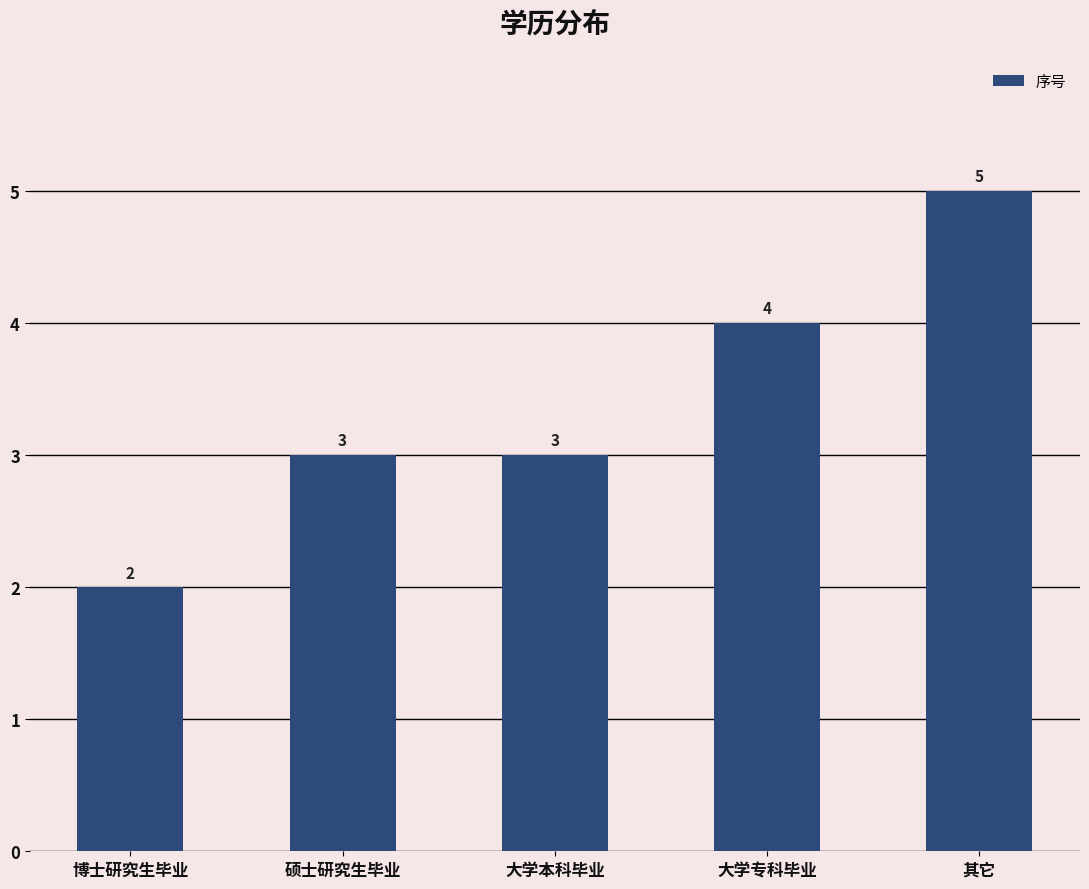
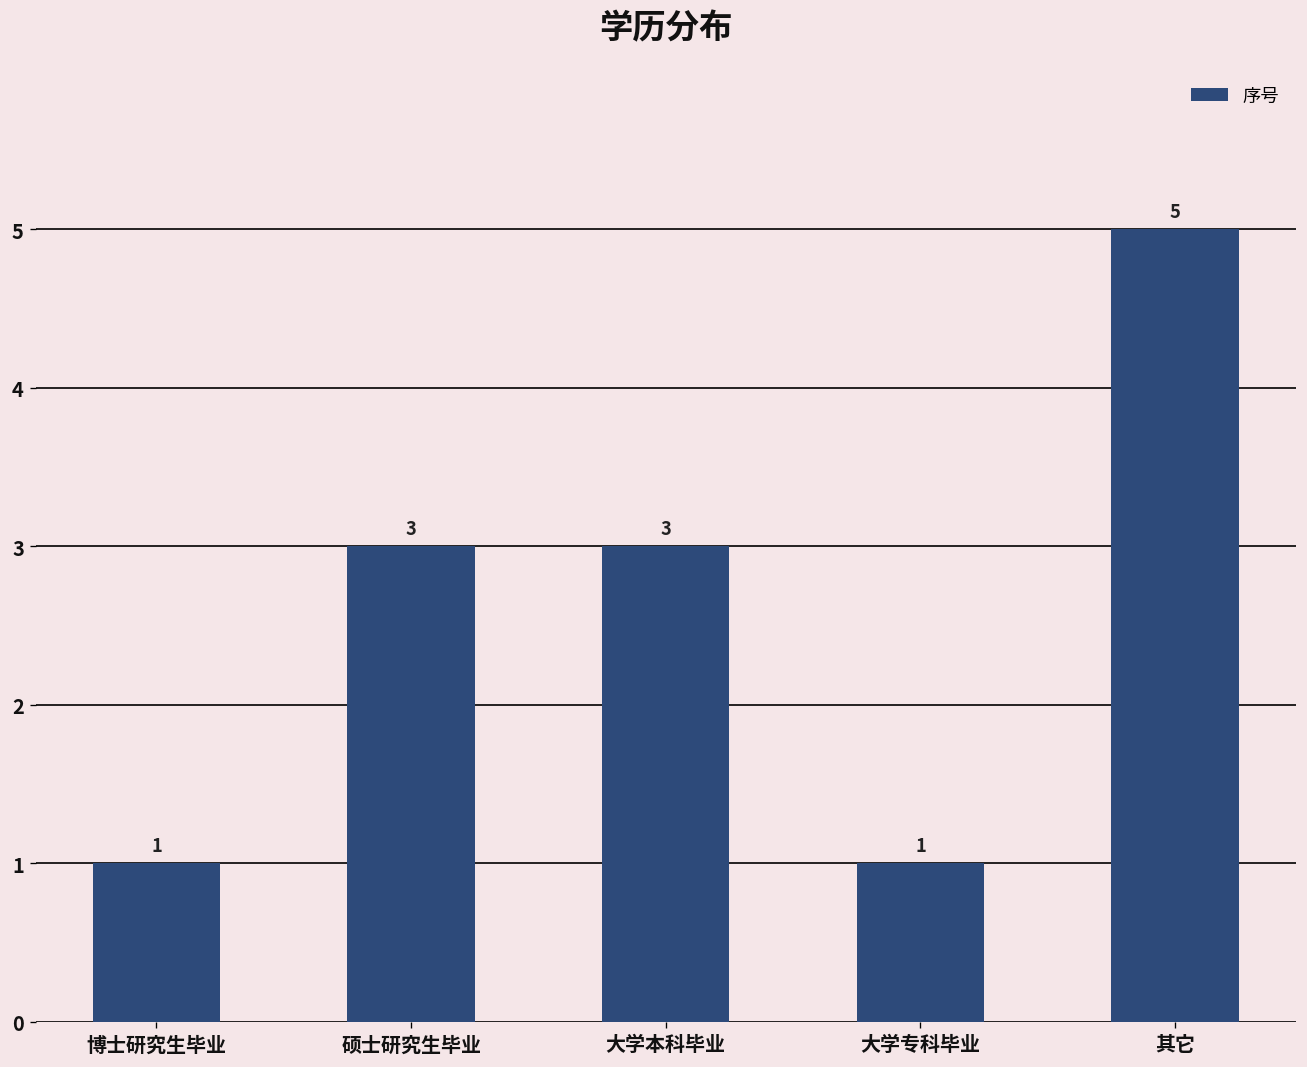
  {
-   "博士研究生毕业": 2,
+   "博士研究生毕业": 1,
    "硕士研究生毕业": 3,
    "大学本科毕业": 3,
-   "大学专科毕业": 4,
+   "大学专科毕业": 1,
    "其它": 5
  }
